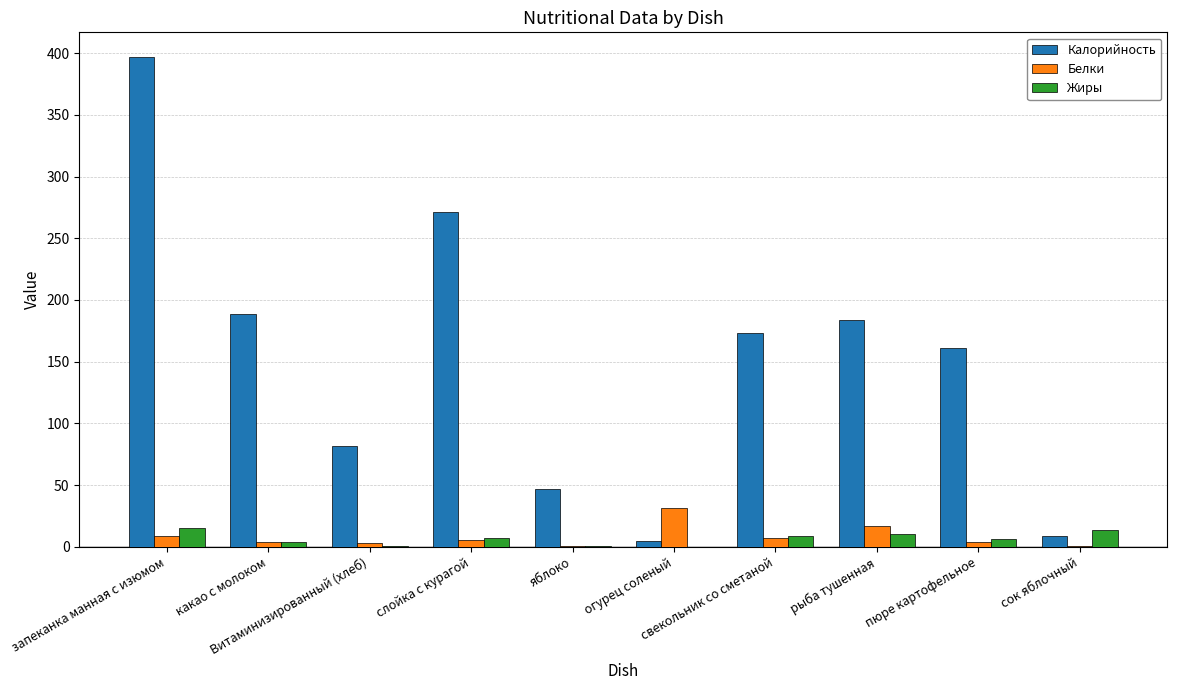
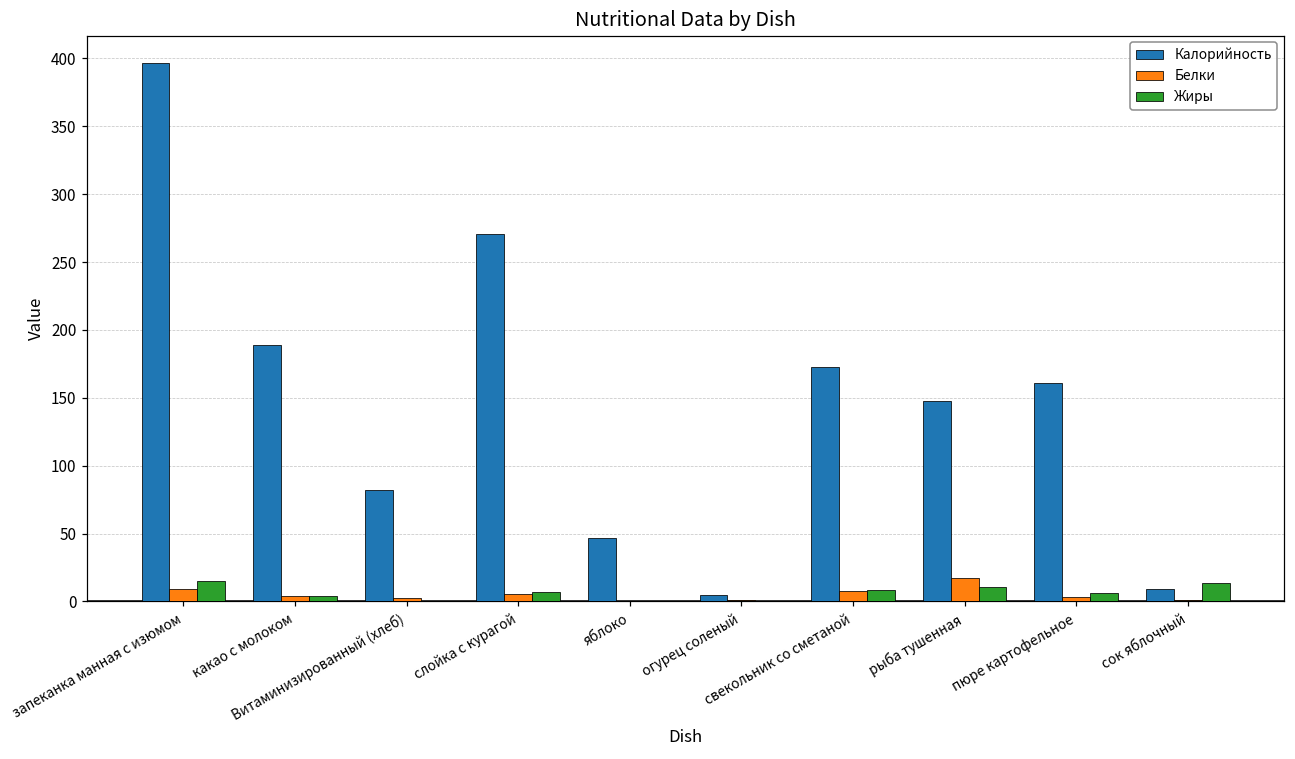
  {
    "Калорийность": {
      "запеканка манная с изюмом": 397,
      "какао с молоком": 189,
      "Витаминизированный (хлеб)": 82,
      "слойка с курагой": 271,
      "яблоко": 47,
      "огурец соленый": 5,
      "свекольник со сметаной": 173,
-     "рыба тушенная": 184,
+     "рыба тушенная": 148,
      "пюре картофельное": 161,
      "сок яблочный": 9
    },
    "Белки": {
      "запеканка манная с изюмом": 9,
      "какао с молоком": 4,
      "Витаминизированный (хлеб)": 3,
      "слойка с курагой": 6,
-     "огурец соленый": 31,
+     "огурец соленый": 1,
      "свекольник со сметаной": 7,
      "рыба тушенная": 17,
      "пюре картофельное": 4
    },
    "Жиры": {
      "запеканка манная с изюмом": 15,
      "какао с молоком": 4,
      "слойка с курагой": 7,
      "огурец соленый": 0,
      "свекольник со сметаной": 9,
      "рыба тушенная": 10,
      "пюре картофельное": 6,
      "сок яблочный": 14
    }
  }
